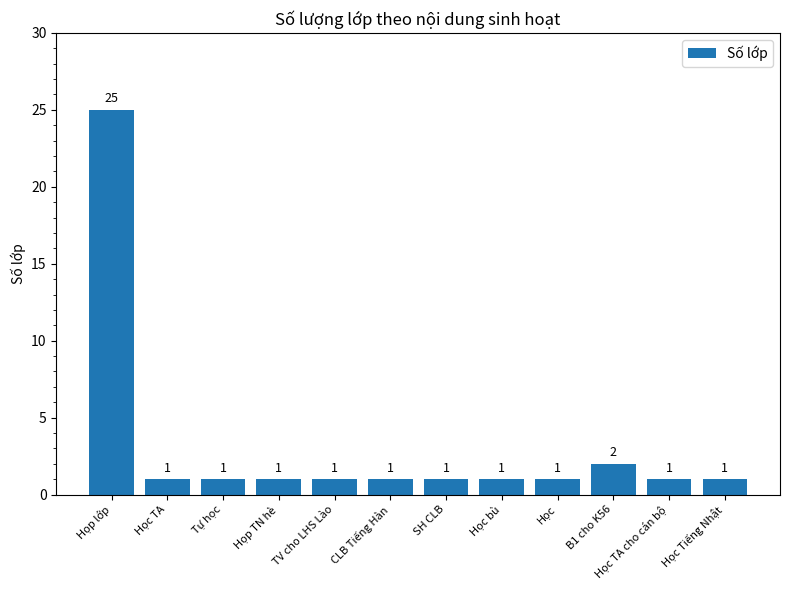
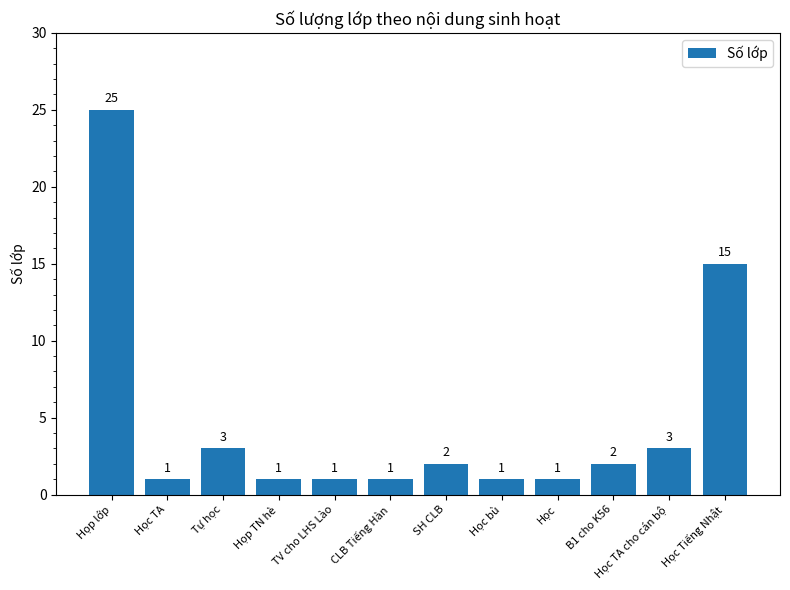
  {
    "Họp lớp": 25,
    "Học TA": 1,
-   "Tự học": 1,
+   "Tự học": 3,
    "Họp TN hè": 1,
    "TV cho LHS Lào": 1,
    "CLB Tiếng Hàn": 1,
-   "SH CLB": 1,
+   "SH CLB": 2,
    "Học bù": 1,
    "Học": 1,
    "B1 cho K56": 2,
-   "Học TA cho cán bộ": 1,
-   "Học Tiếng Nhật": 1
+   "Học TA cho cán bộ": 3,
+   "Học Tiếng Nhật": 15
  }
